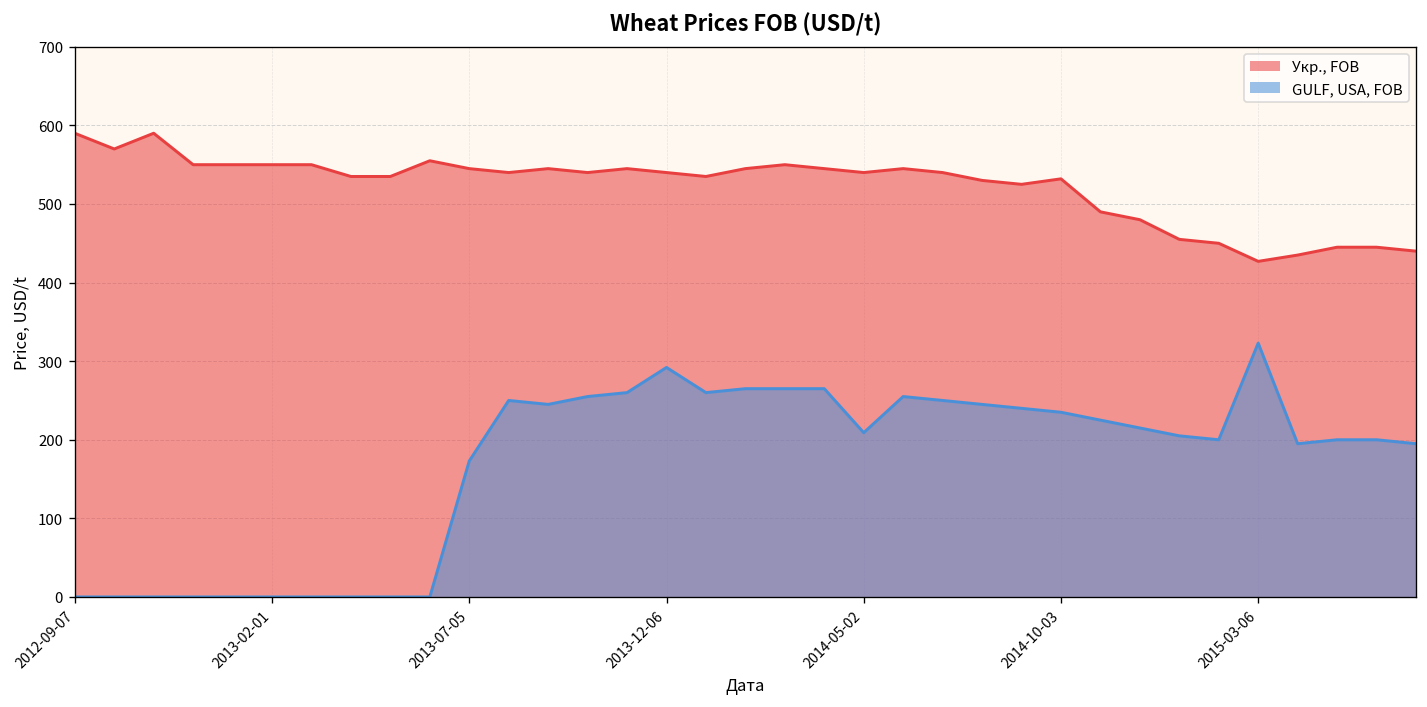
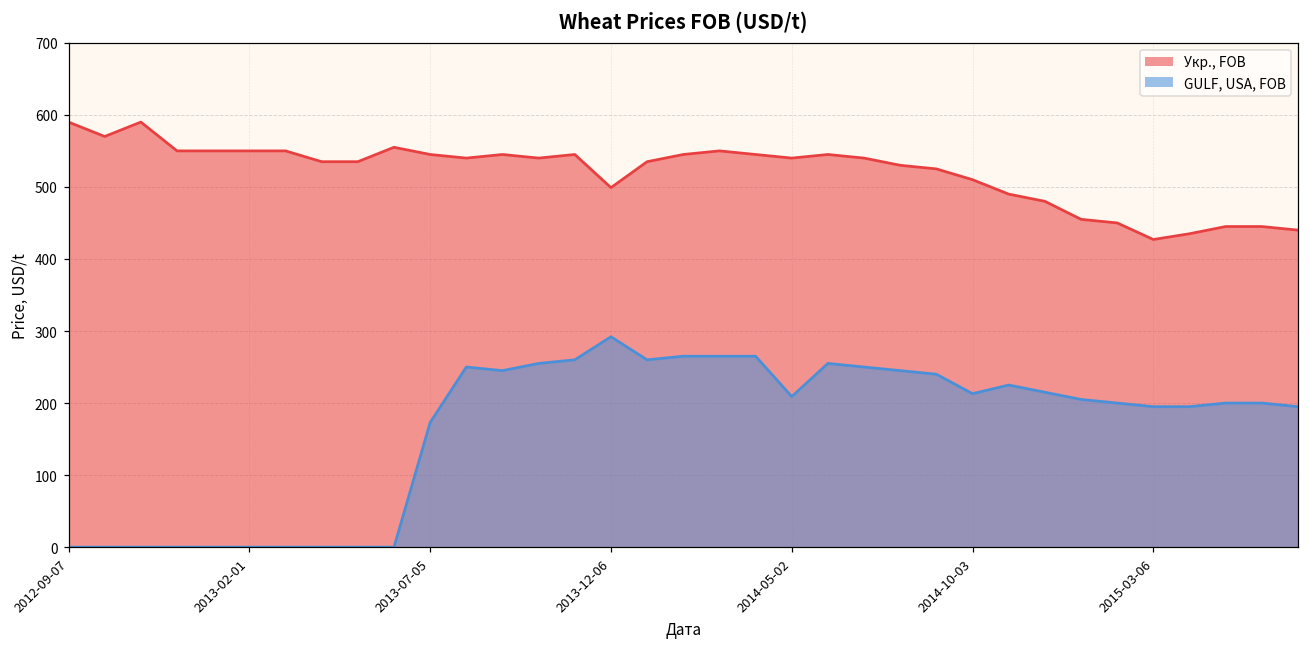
  {
    "Укр., FOB": {
      "2012-09-07": 590,
      "2013-02-01": 550,
      "2013-07-05": 550,
-     "2013-12-06": 540,
+     "2013-12-06": 500,
      "2014-05-02": 540,
-     "2014-10-03": 530,
+     "2014-10-03": 510,
      "2015-03-06": 430
    },
    "GULF, USA, FOB": {
      "2012-09-07": 0,
      "2013-02-01": 0,
      "2013-07-05": 170,
      "2013-12-06": 290,
      "2014-05-02": 210,
-     "2014-10-03": 240,
-     "2015-03-06": 320
+     "2014-10-03": 210,
+     "2015-03-06": 200
    }
  }
